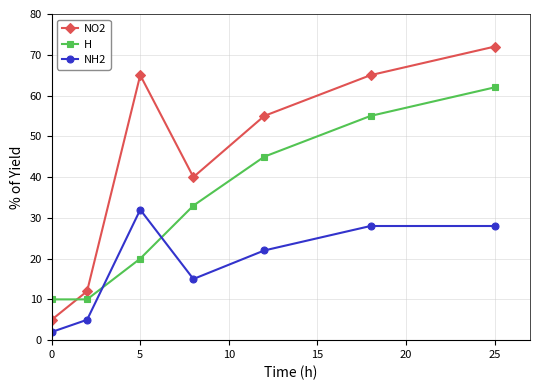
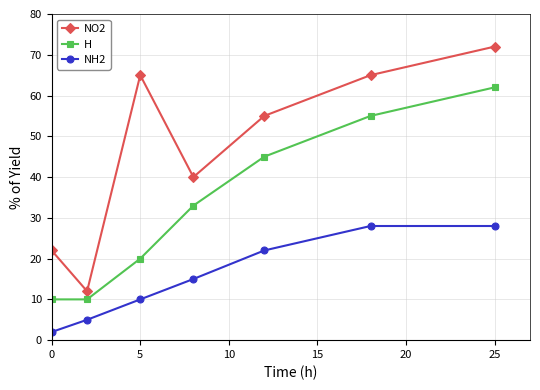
  {
    "NO2": {
-     "0": 5,
+     "0": 22,
      "5": 65,
      "25": 72
    },
    "H": {
      "0": 10,
      "5": 20,
      "25": 62
    },
    "NH2": {
      "0": 2,
-     "5": 32,
+     "5": 10,
      "25": 28
    }
  }
